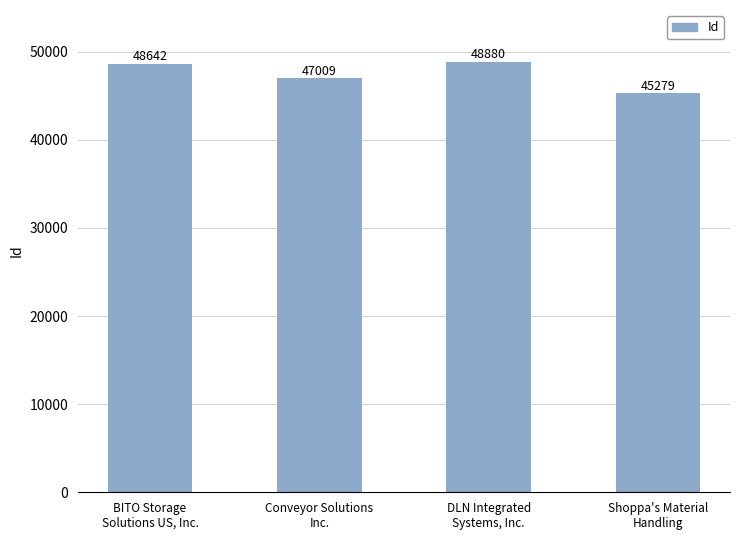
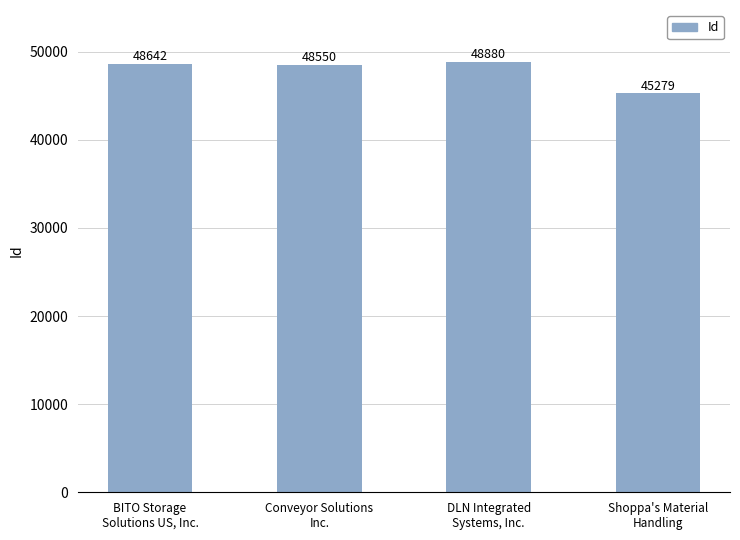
  {
    "BITO Storage Solutions US, Inc.": 48642,
-   "Conveyor Solutions Inc.": 47009,
+   "Conveyor Solutions Inc.": 48550,
    "DLN Integrated Systems, Inc.": 48880,
    "Shoppa's Material Handling": 45279
  }
